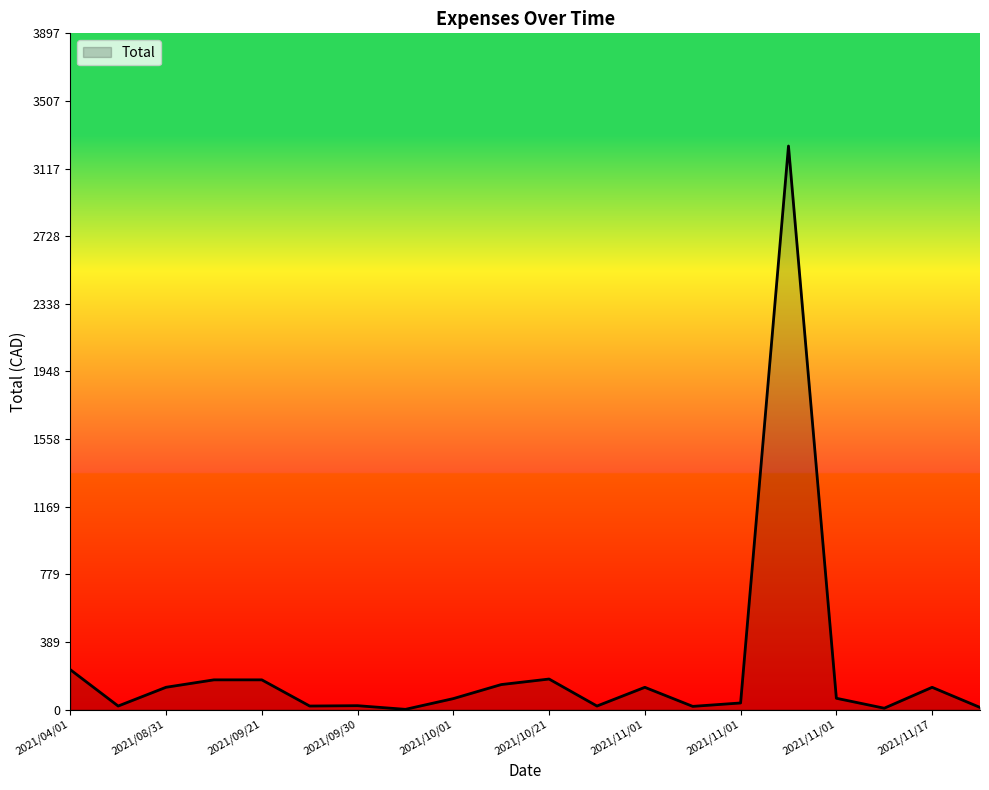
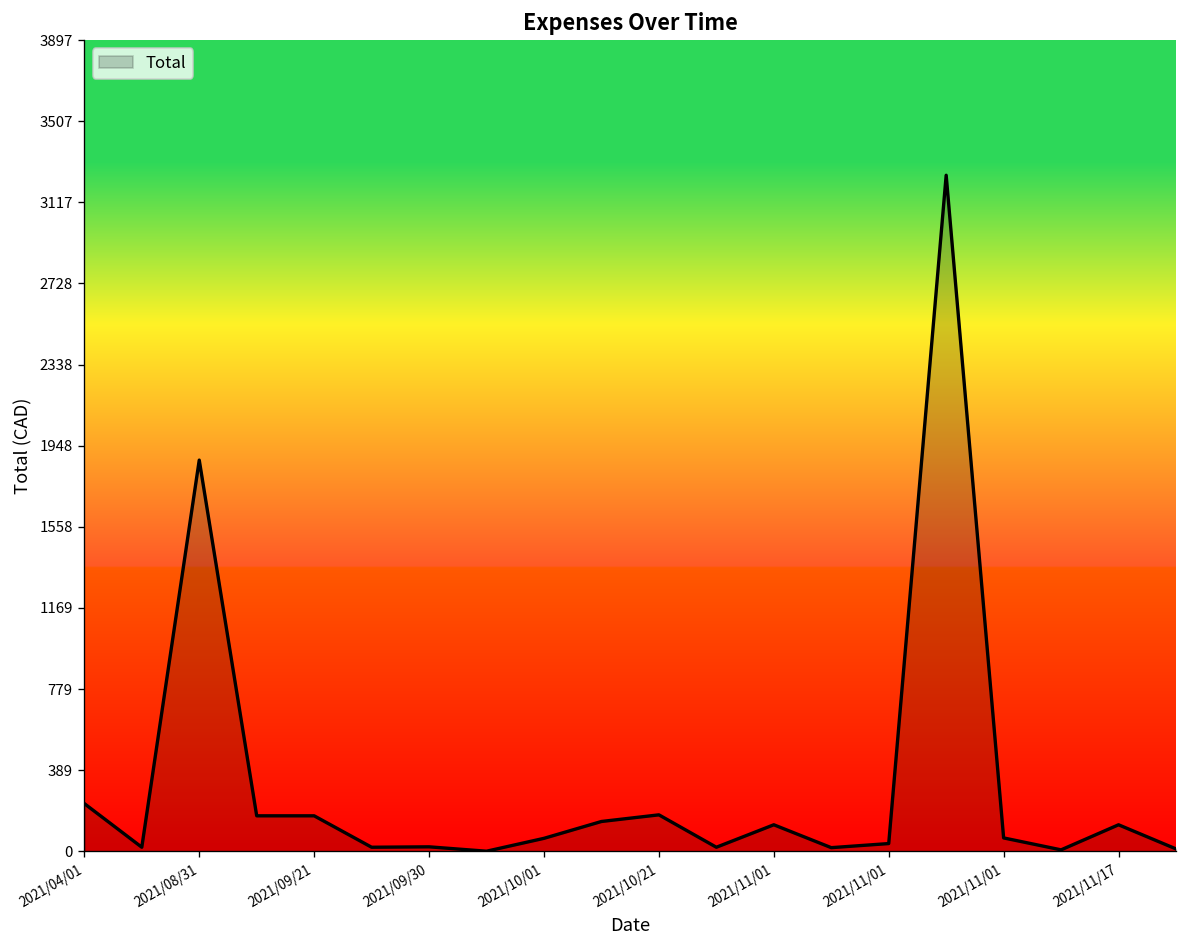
  {
    "2021/04/01": 230,
-   "2021/08/31": 130,
+   "2021/08/31": 1880,
    "2021/10/21": 180
  }
